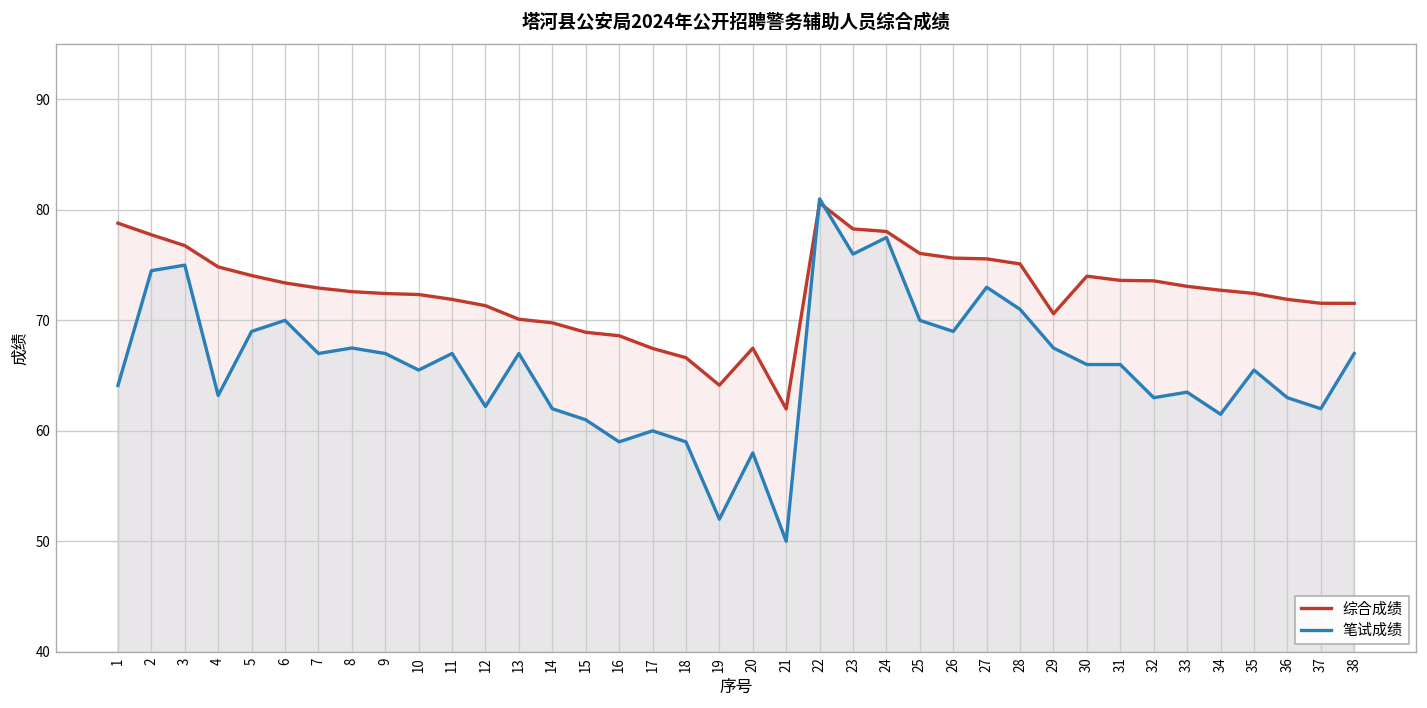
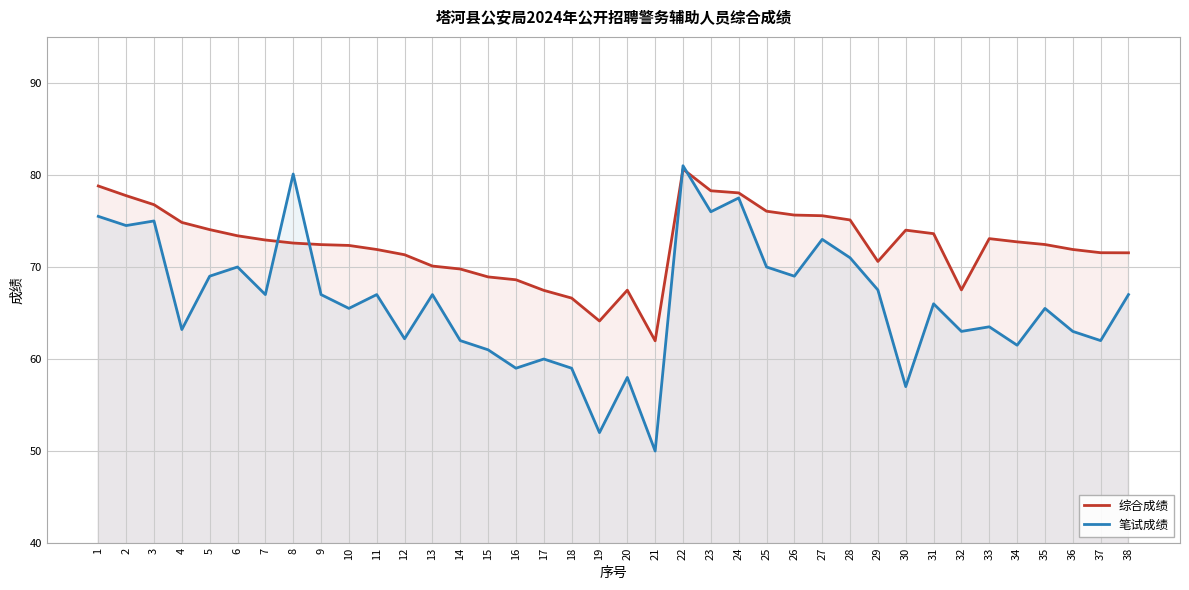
  {
    "综合成绩": {
      "1": 79,
      "2": 78,
      "3": 77,
      "4": 75,
      "5": 74,
      "6": 73,
      "7": 73,
      "8": 73,
      "9": 72,
      "10": 72,
      "11": 72,
      "12": 71,
      "13": 70,
      "14": 70,
      "15": 69,
      "16": 69,
      "17": 67,
      "18": 67,
      "19": 64,
      "20": 67,
      "21": 62,
      "22": 81,
      "23": 78,
      "24": 78,
      "25": 76,
      "26": 76,
      "27": 76,
      "28": 75,
      "29": 71,
      "30": 74,
      "31": 74,
-     "32": 74,
+     "32": 68,
      "33": 73,
      "34": 73,
      "35": 72,
      "36": 72,
      "37": 72,
      "38": 72
    },
    "笔试成绩": {
-     "1": 64,
+     "1": 76,
      "2": 75,
      "3": 75,
      "4": 63,
      "5": 69,
      "6": 70,
      "7": 67,
-     "8": 68,
+     "8": 80,
      "9": 67,
      "10": 66,
      "11": 67,
      "12": 62,
      "13": 67,
      "14": 62,
      "15": 61,
      "16": 59,
      "17": 60,
      "18": 59,
      "19": 52,
      "20": 58,
      "21": 50,
      "22": 81,
      "23": 76,
      "24": 78,
      "25": 70,
      "26": 69,
      "27": 73,
      "28": 71,
      "29": 68,
-     "30": 66,
+     "30": 57,
      "31": 66,
      "32": 63,
      "33": 64,
      "34": 62,
      "35": 66,
      "36": 63,
      "37": 62,
      "38": 67
    }
  }
